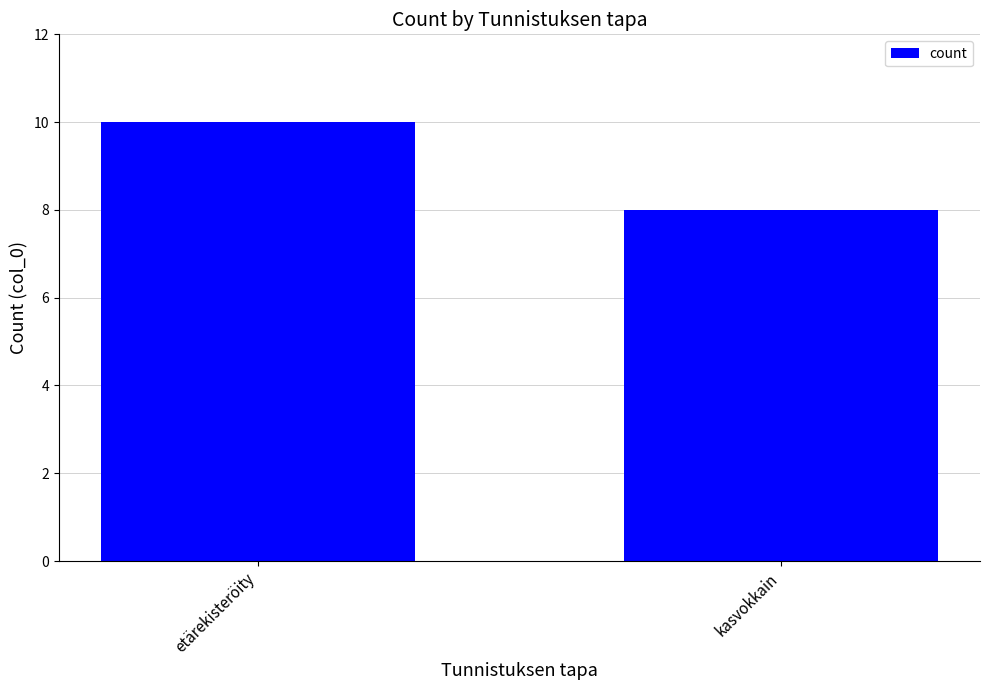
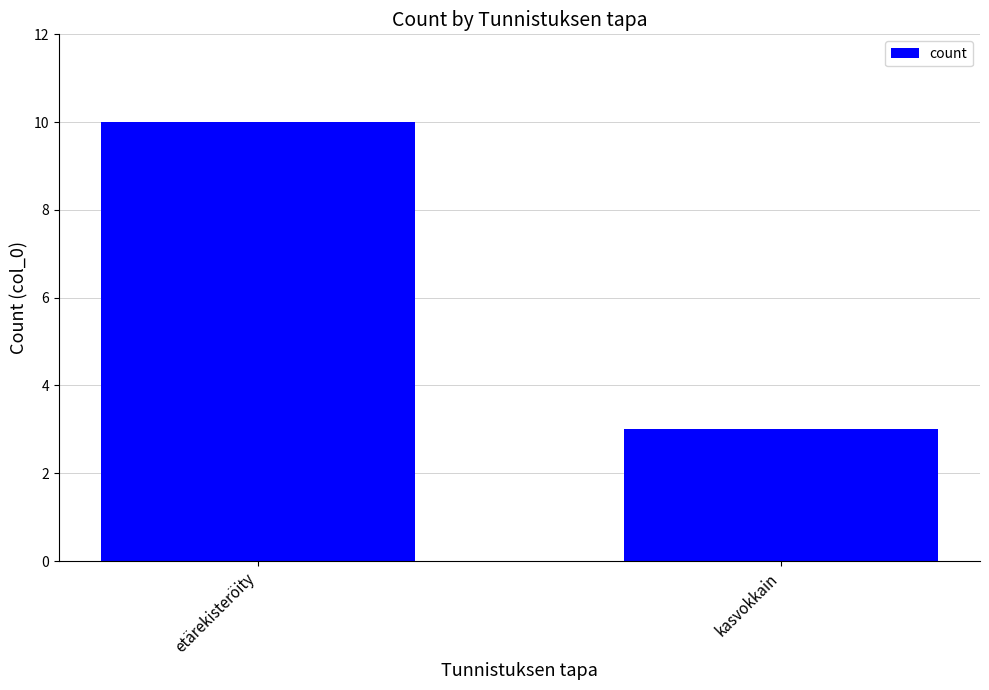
  {
    "etärekisteröity": 10,
-   "kasvokkain": 8
+   "kasvokkain": 3
  }
